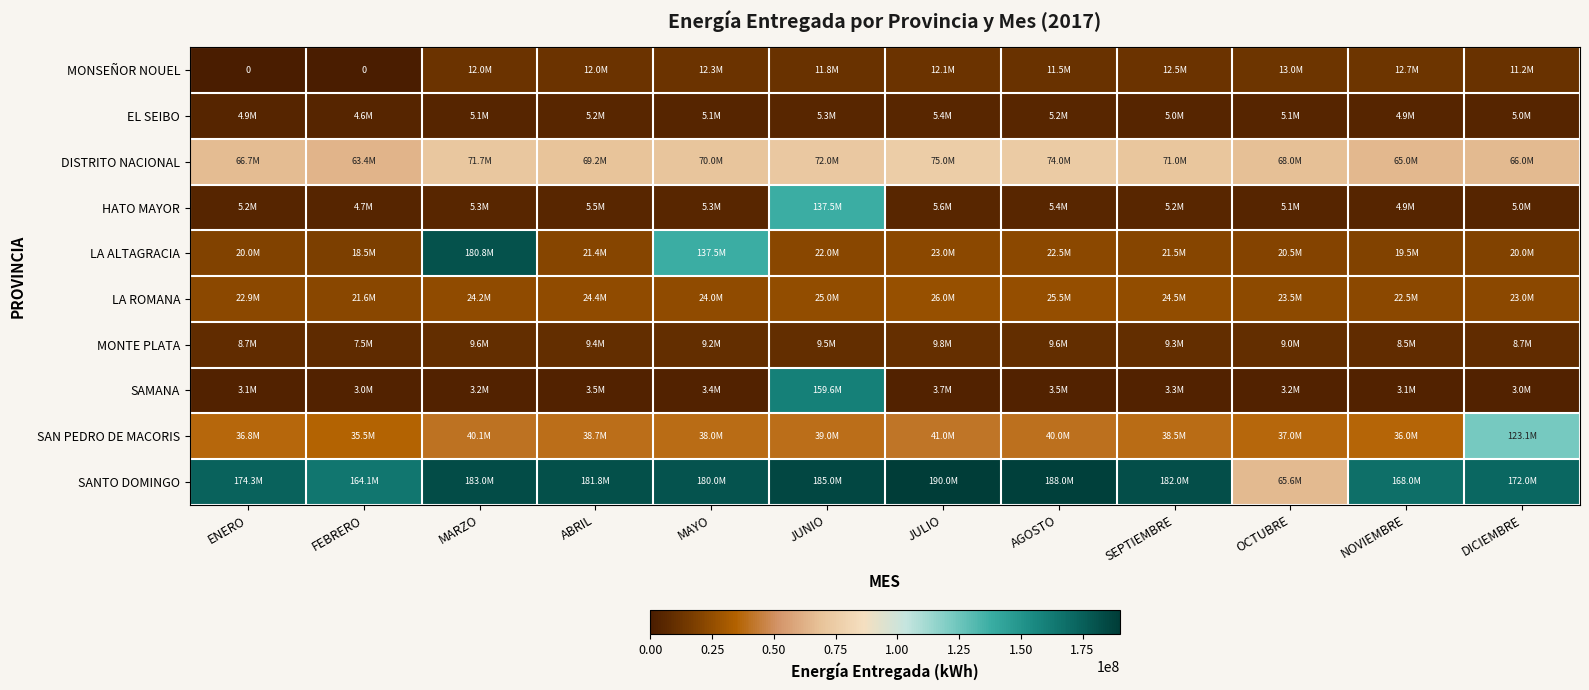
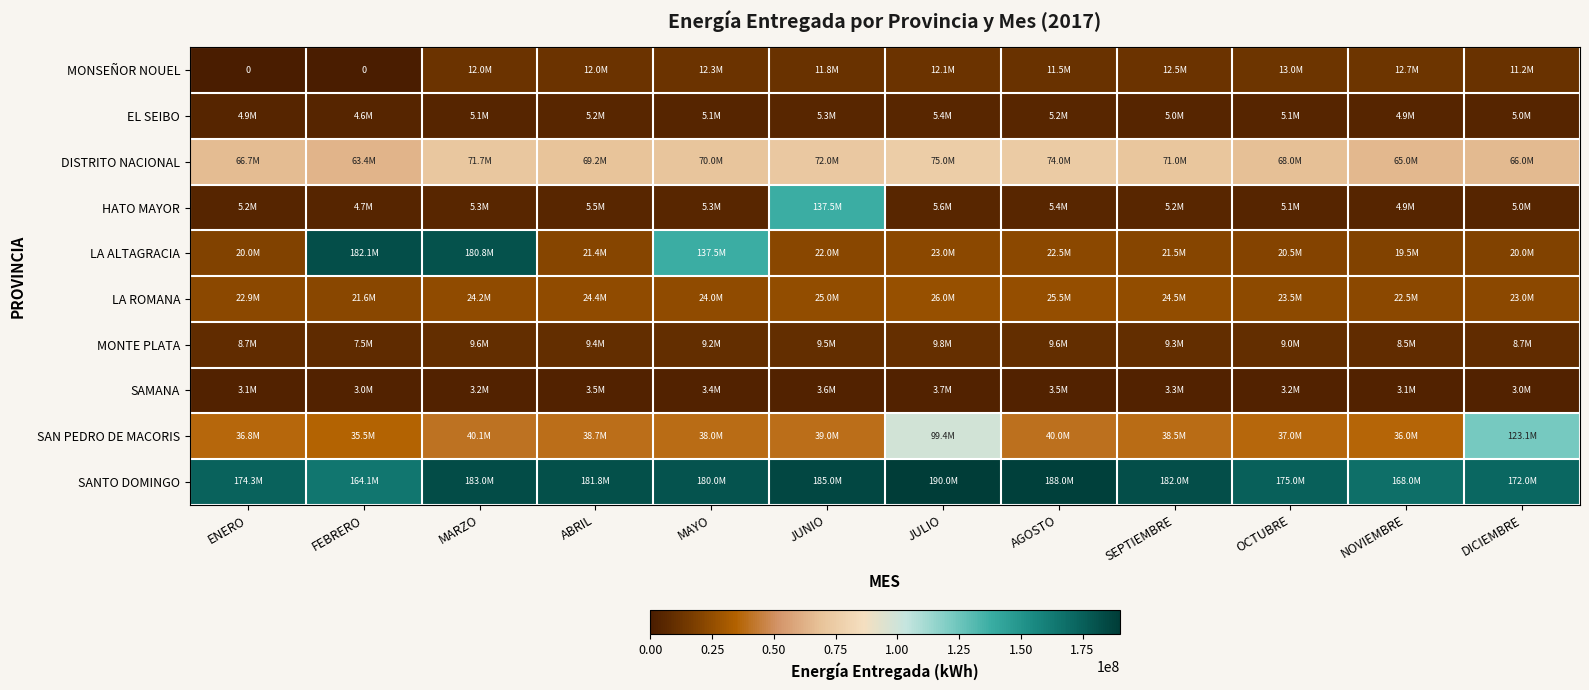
  {
    "MONSEÑOR NOUEL": {
      "ENERO": "0",
      "FEBRERO": "0",
      "MARZO": "12.0M",
      "ABRIL": "12.0M",
      "MAYO": "12.3M",
      "JUNIO": "11.8M",
      "JULIO": "12.1M",
      "AGOSTO": "11.5M",
      "SEPTIEMBRE": "12.5M",
      "OCTUBRE": "13.0M",
      "NOVIEMBRE": "12.7M",
      "DICIEMBRE": "11.2M"
    },
    "EL SEIBO": {
      "ENERO": "4.9M",
      "FEBRERO": "4.6M",
      "MARZO": "5.1M",
      "ABRIL": "5.2M",
      "MAYO": "5.1M",
      "JUNIO": "5.3M",
      "JULIO": "5.4M",
      "AGOSTO": "5.2M",
      "SEPTIEMBRE": "5.0M",
      "OCTUBRE": "5.1M",
      "NOVIEMBRE": "4.9M",
      "DICIEMBRE": "5.0M"
    },
    "DISTRITO NACIONAL": {
      "ENERO": "66.7M",
      "FEBRERO": "63.4M",
      "MARZO": "71.7M",
      "ABRIL": "69.2M",
      "MAYO": "70.0M",
      "JUNIO": "72.0M",
      "JULIO": "75.0M",
      "AGOSTO": "74.0M",
      "SEPTIEMBRE": "71.0M",
      "OCTUBRE": "68.0M",
      "NOVIEMBRE": "65.0M",
      "DICIEMBRE": "66.0M"
    },
    "HATO MAYOR": {
      "ENERO": "5.2M",
      "FEBRERO": "4.7M",
      "MARZO": "5.3M",
      "ABRIL": "5.5M",
      "MAYO": "5.3M",
      "JUNIO": "137.5M",
      "JULIO": "5.6M",
      "AGOSTO": "5.4M",
      "SEPTIEMBRE": "5.2M",
      "OCTUBRE": "5.1M",
      "NOVIEMBRE": "4.9M",
      "DICIEMBRE": "5.0M"
    },
    "LA ALTAGRACIA": {
      "ENERO": "20.0M",
-     "FEBRERO": "18.5M",
+     "FEBRERO": "182.1M",
      "MARZO": "180.8M",
      "ABRIL": "21.4M",
      "MAYO": "137.5M",
      "JUNIO": "22.0M",
      "JULIO": "23.0M",
      "AGOSTO": "22.5M",
      "SEPTIEMBRE": "21.5M",
      "OCTUBRE": "20.5M",
      "NOVIEMBRE": "19.5M",
      "DICIEMBRE": "20.0M"
    },
    "LA ROMANA": {
      "ENERO": "22.9M",
      "FEBRERO": "21.6M",
      "MARZO": "24.2M",
      "ABRIL": "24.4M",
      "MAYO": "24.0M",
      "JUNIO": "25.0M",
      "JULIO": "26.0M",
      "AGOSTO": "25.5M",
      "SEPTIEMBRE": "24.5M",
      "OCTUBRE": "23.5M",
      "NOVIEMBRE": "22.5M",
      "DICIEMBRE": "23.0M"
    },
    "MONTE PLATA": {
      "ENERO": "8.7M",
      "FEBRERO": "7.5M",
      "MARZO": "9.6M",
      "ABRIL": "9.4M",
      "MAYO": "9.2M",
      "JUNIO": "9.5M",
      "JULIO": "9.8M",
      "AGOSTO": "9.6M",
      "SEPTIEMBRE": "9.3M",
      "OCTUBRE": "9.0M",
      "NOVIEMBRE": "8.5M",
      "DICIEMBRE": "8.7M"
    },
    "SAMANA": {
      "ENERO": "3.1M",
      "FEBRERO": "3.0M",
      "MARZO": "3.2M",
      "ABRIL": "3.5M",
      "MAYO": "3.4M",
-     "JUNIO": "159.6M",
+     "JUNIO": "3.6M",
      "JULIO": "3.7M",
      "AGOSTO": "3.5M",
      "SEPTIEMBRE": "3.3M",
      "OCTUBRE": "3.2M",
      "NOVIEMBRE": "3.1M",
      "DICIEMBRE": "3.0M"
    },
    "SAN PEDRO DE MACORIS": {
      "ENERO": "36.8M",
      "FEBRERO": "35.5M",
      "MARZO": "40.1M",
      "ABRIL": "38.7M",
      "MAYO": "38.0M",
      "JUNIO": "39.0M",
-     "JULIO": "41.0M",
+     "JULIO": "99.4M",
      "AGOSTO": "40.0M",
      "SEPTIEMBRE": "38.5M",
      "OCTUBRE": "37.0M",
      "NOVIEMBRE": "36.0M",
      "DICIEMBRE": "123.1M"
    },
    "SANTO DOMINGO": {
      "ENERO": "174.3M",
      "FEBRERO": "164.1M",
      "MARZO": "183.0M",
      "ABRIL": "181.8M",
      "MAYO": "180.0M",
      "JUNIO": "185.0M",
      "JULIO": "190.0M",
      "AGOSTO": "188.0M",
      "SEPTIEMBRE": "182.0M",
-     "OCTUBRE": "65.6M",
+     "OCTUBRE": "175.0M",
      "NOVIEMBRE": "168.0M",
      "DICIEMBRE": "172.0M"
    }
  }
